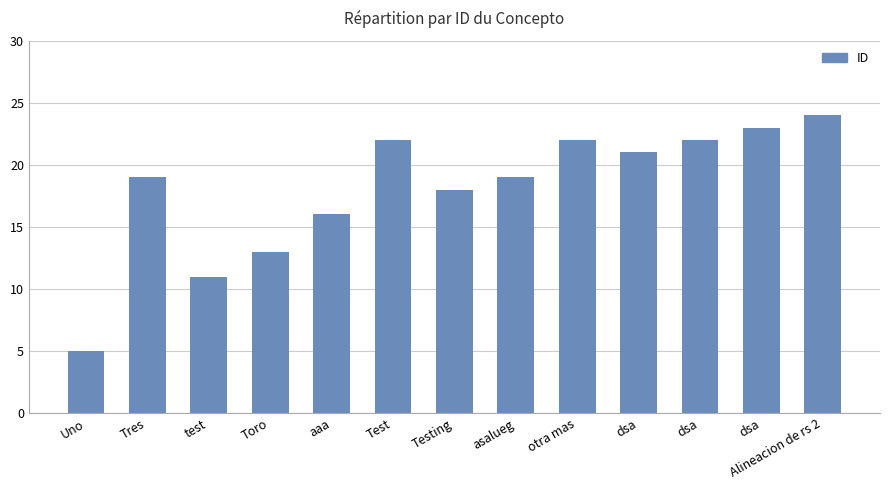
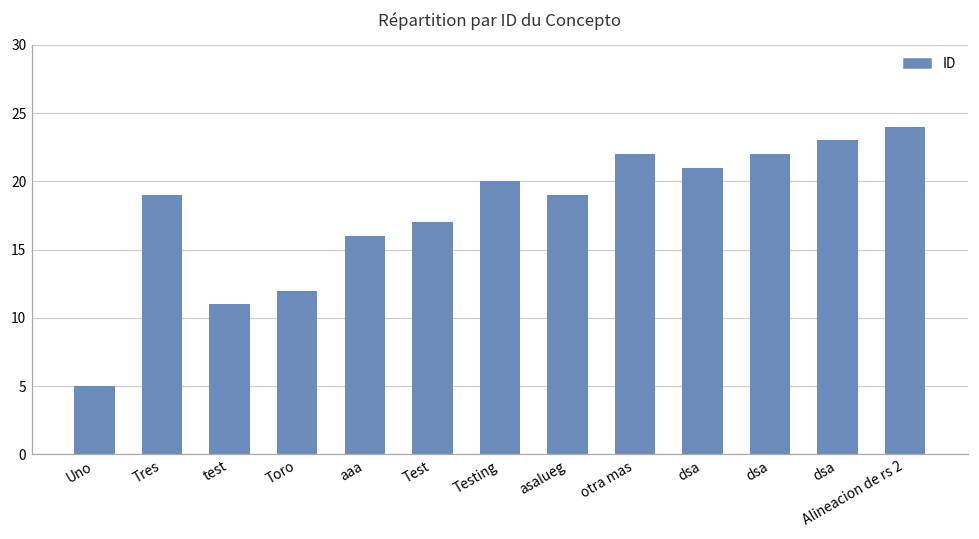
  {
    "Uno": 5,
    "Tres": 19,
    "test": 11,
-   "Toro": 13,
+   "Toro": 12,
    "aaa": 16,
-   "Test": 22,
-   "Testing": 18,
+   "Test": 17,
+   "Testing": 20,
    "asalueg": 19,
    "otra mas": 22,
    "Alineacion de rs 2": 24
  }
